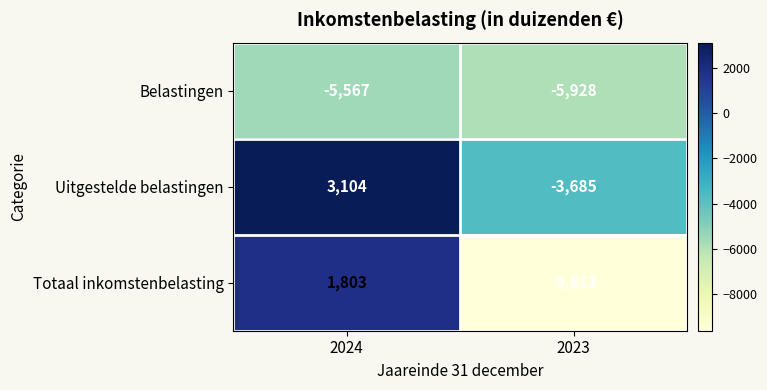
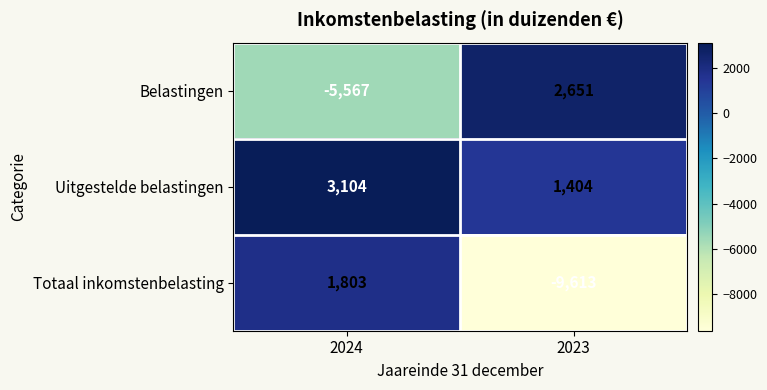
  {
    "Belastingen": {
      "2024": "-5,567",
-     "2023": "-5,928"
+     "2023": "2,651"
    },
    "Uitgestelde belastingen": {
      "2024": "3,104",
-     "2023": "-3,685"
+     "2023": "1,404"
    },
    "Totaal inkomstenbelasting": {
      "2024": "1,803"
    }
  }
